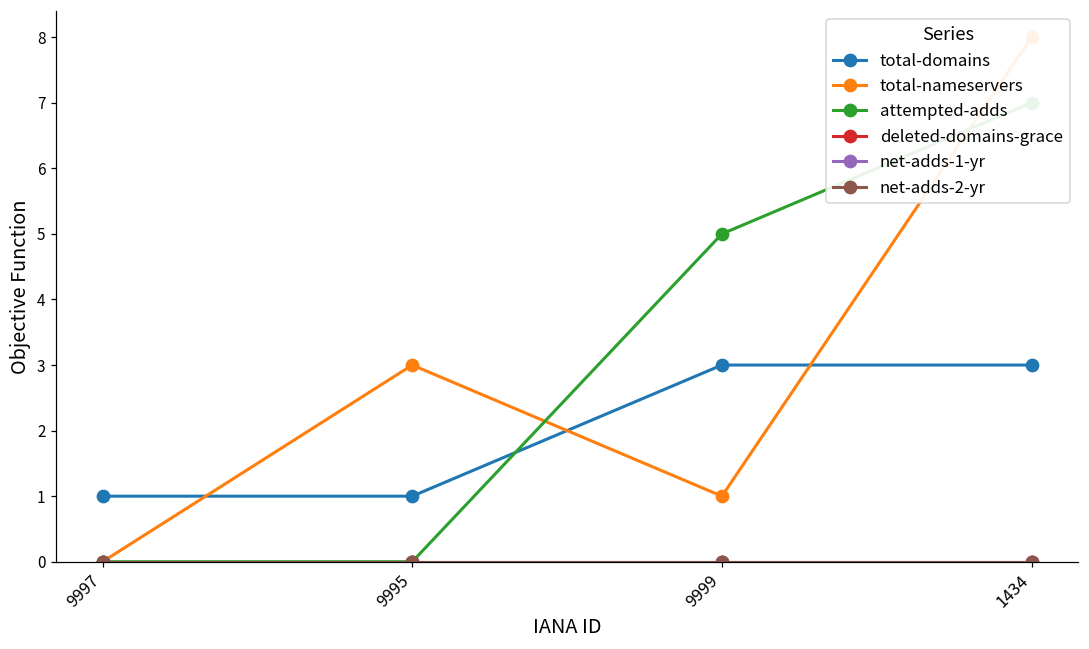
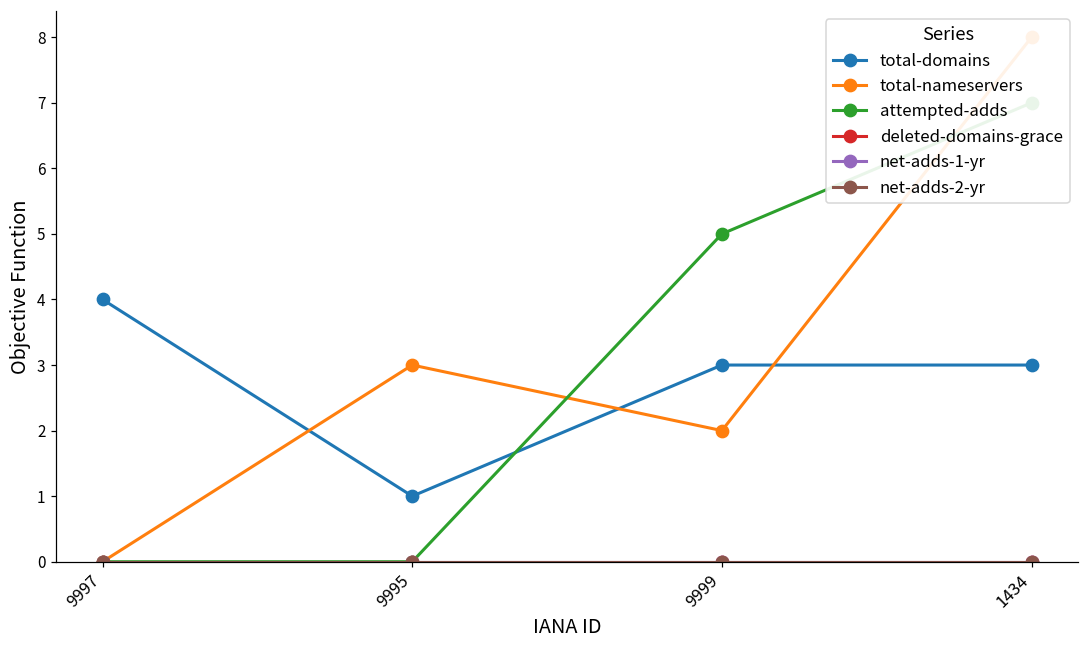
  {
    "total-domains": {
-     "9997": 1,
+     "9997": 4,
      "9995": 1,
      "9999": 3,
      "1434": 3
    },
    "total-nameservers": {
      "9995": 3,
-     "9999": 1
+     "9999": 2
    },
    "attempted-adds": {
      "9999": 5
    },
    "net-adds-2-yr": {
      "9999": 0,
      "1434": 0
    }
  }
